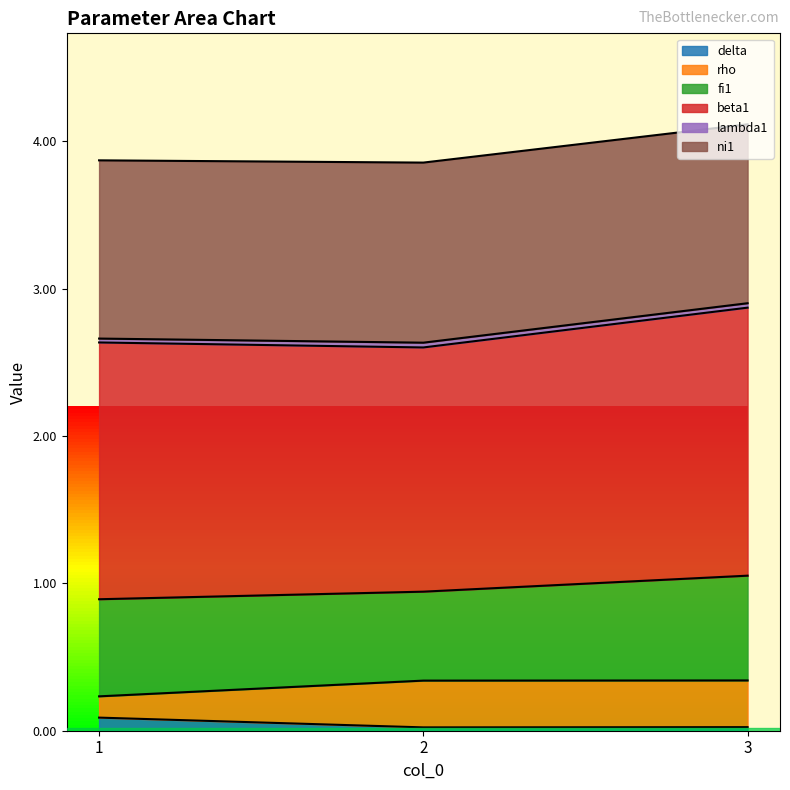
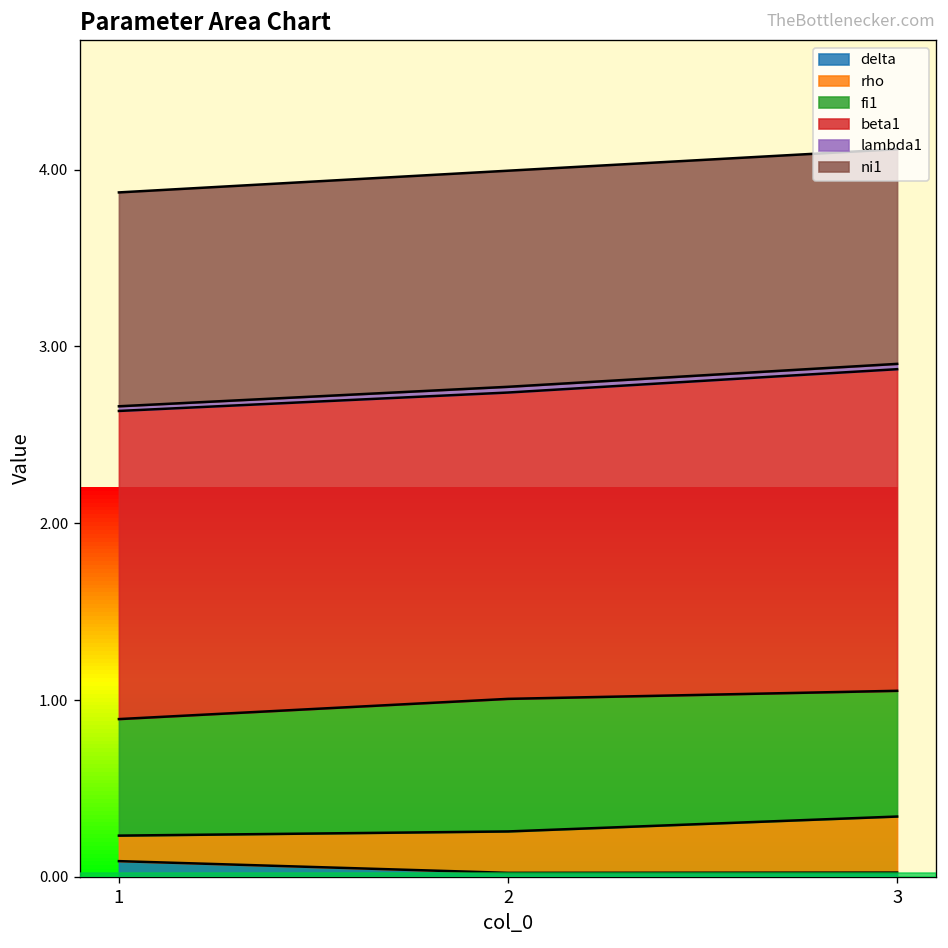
  {
    "delta": {
      "1": 0.09,
      "2": 0.02,
      "3": 0.02
    },
    "rho": {
      "1": 0.14,
-     "2": 0.32,
+     "2": 0.23,
      "3": 0.32
    },
    "fi1": {
      "1": 0.66,
-     "2": 0.60,
+     "2": 0.75,
      "3": 0.71
    },
    "beta1": {
      "1": 1.74,
-     "2": 1.66,
+     "2": 1.73,
      "3": 1.82
    },
    "lambda1": {
      "1": 0.03,
      "2": 0.03,
      "3": 0.03
    },
    "ni1": {
      "1": 1.21,
      "2": 1.22
    }
  }
